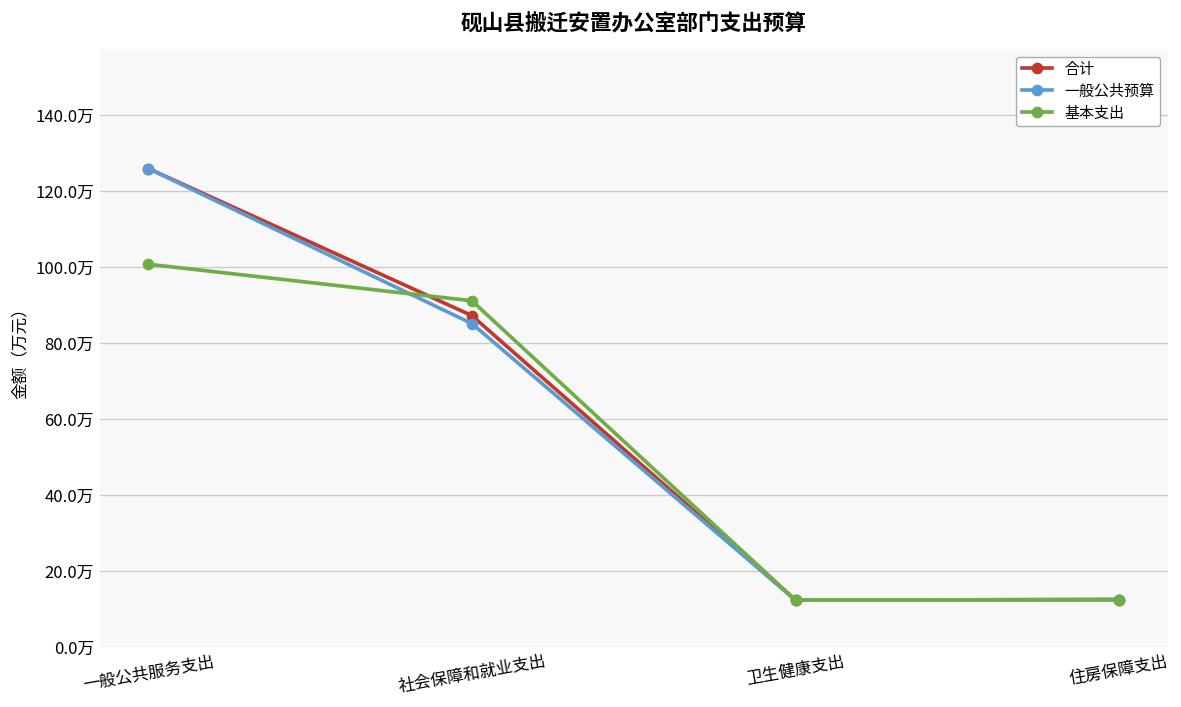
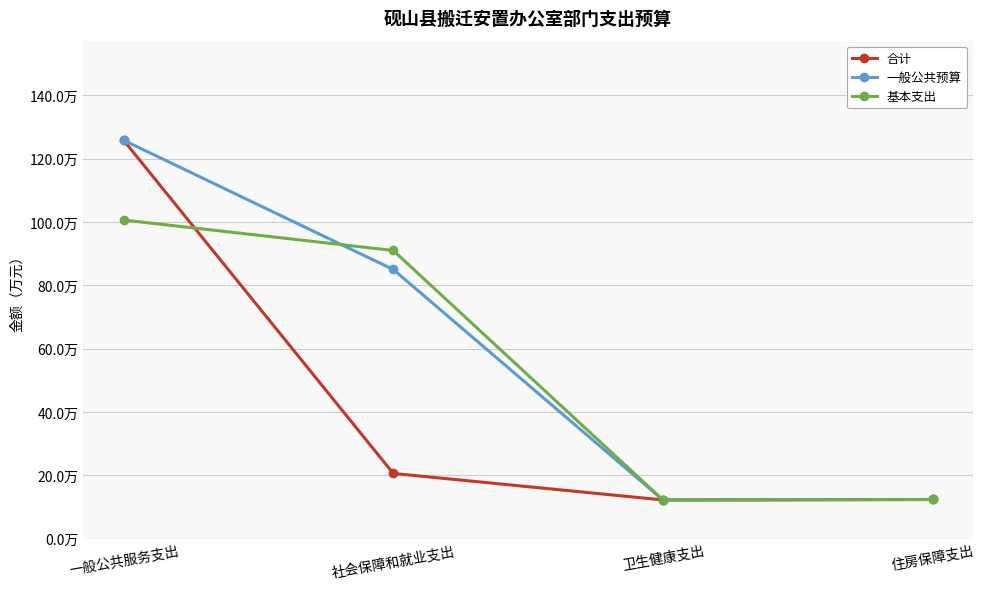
  {
    "合计": {
-     "社会保障和就业支出": "87万"
+     "社会保障和就业支出": "21万"
    },
    "一般公共预算": {
      "社会保障和就业支出": "85万"
    },
    "基本支出": {
      "一般公共服务支出": "101万",
      "社会保障和就业支出": "91万"
    }
  }
